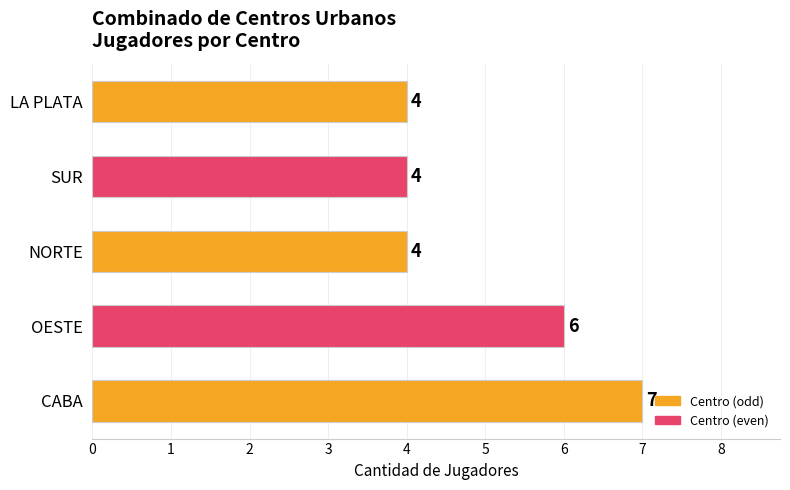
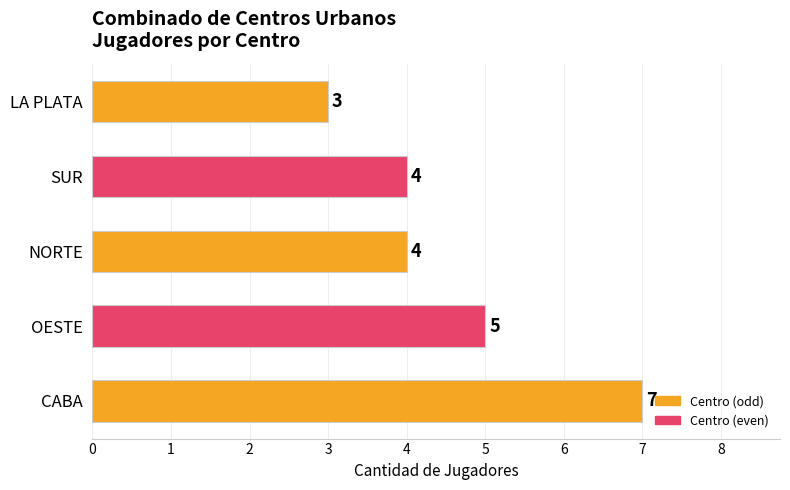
  {
-   "LA PLATA": 4,
+   "LA PLATA": 3,
    "SUR": 4,
    "NORTE": 4,
-   "OESTE": 6,
+   "OESTE": 5,
    "CABA": 7
  }
